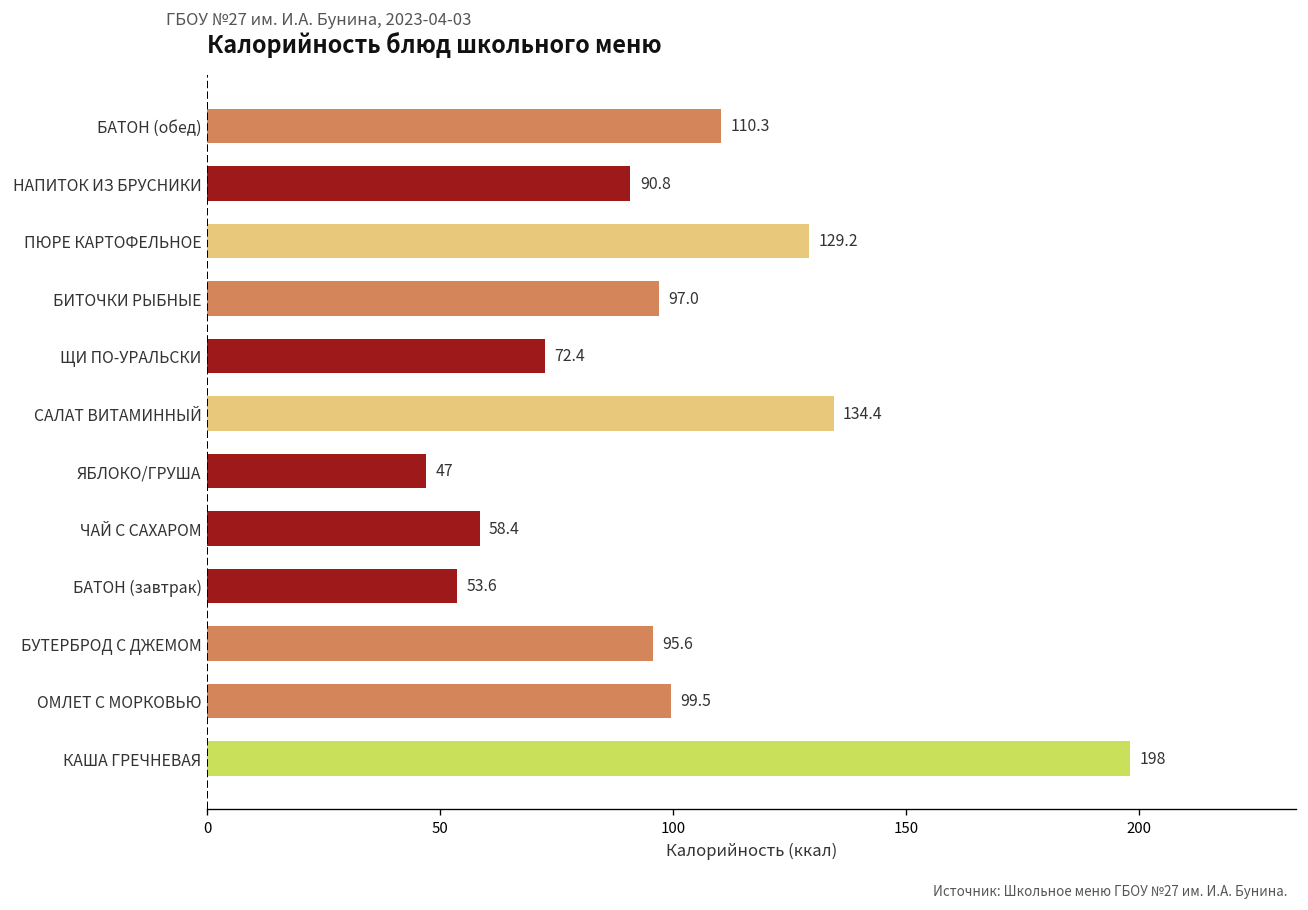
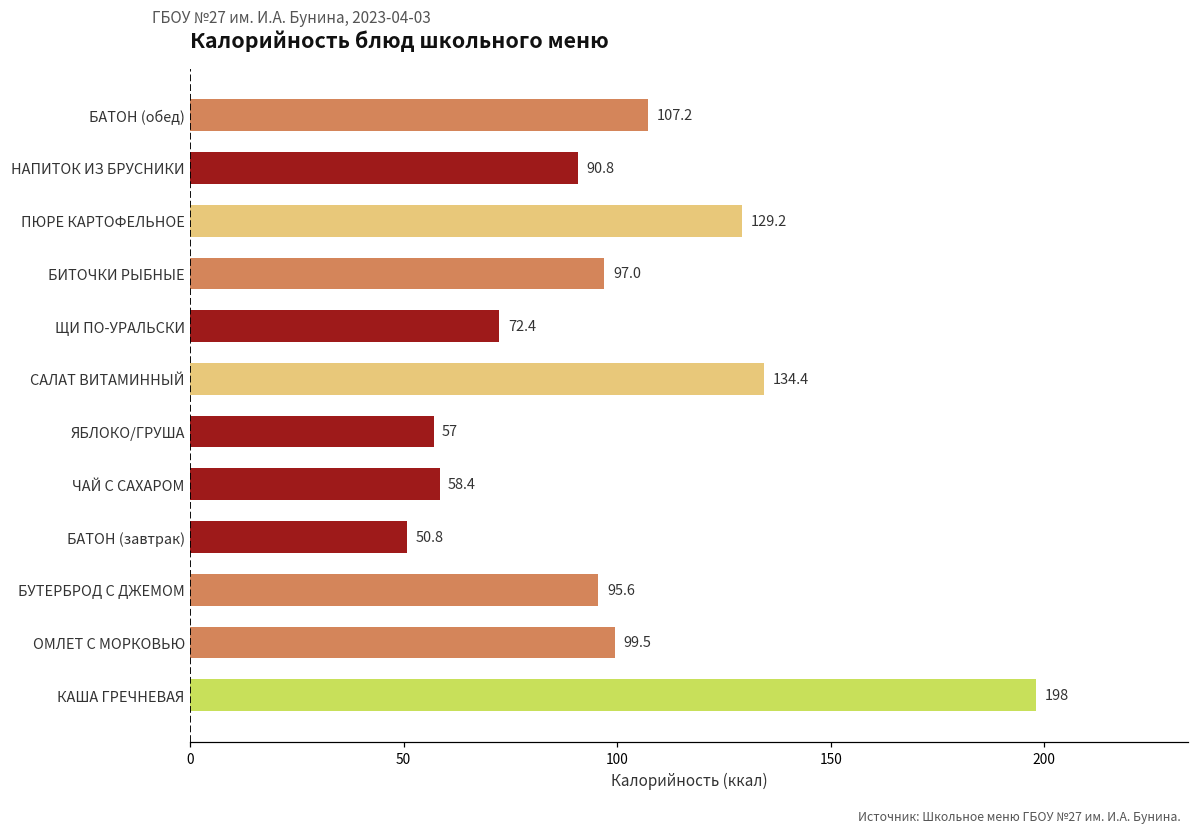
  {
-   "БАТОН (обед)": 110.3,
+   "БАТОН (обед)": 107.2,
    "НАПИТОК ИЗ БРУСНИКИ": 90.8,
    "ПЮРЕ КАРТОФЕЛЬНОЕ": 129.2,
    "БИТОЧКИ РЫБНЫЕ": 97.0,
    "ЩИ ПО-УРАЛЬСКИ": 72.4,
    "САЛАТ ВИТАМИННЫЙ": 134.4,
-   "ЯБЛОКО/ГРУША": 47,
+   "ЯБЛОКО/ГРУША": 57,
    "ЧАЙ С САХАРОМ": 58.4,
-   "БАТОН (завтрак)": 53.6,
+   "БАТОН (завтрак)": 50.8,
    "БУТЕРБРОД С ДЖЕМОМ": 95.6,
    "ОМЛЕТ С МОРКОВЬЮ": 99.5,
    "КАША ГРЕЧНЕВАЯ": 198
  }
